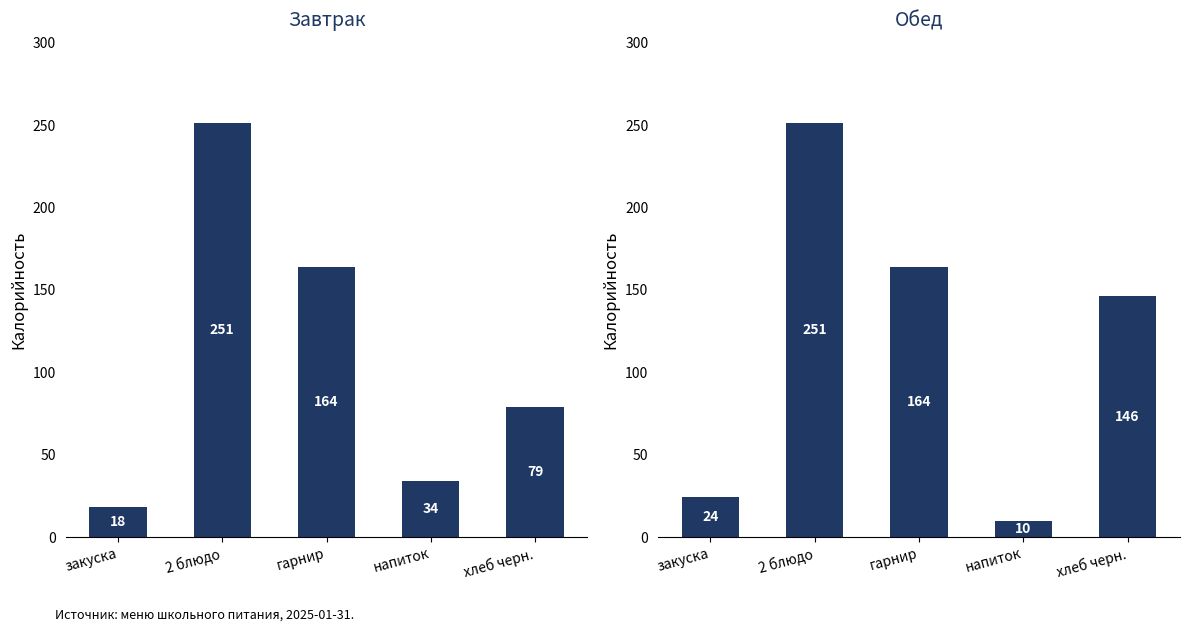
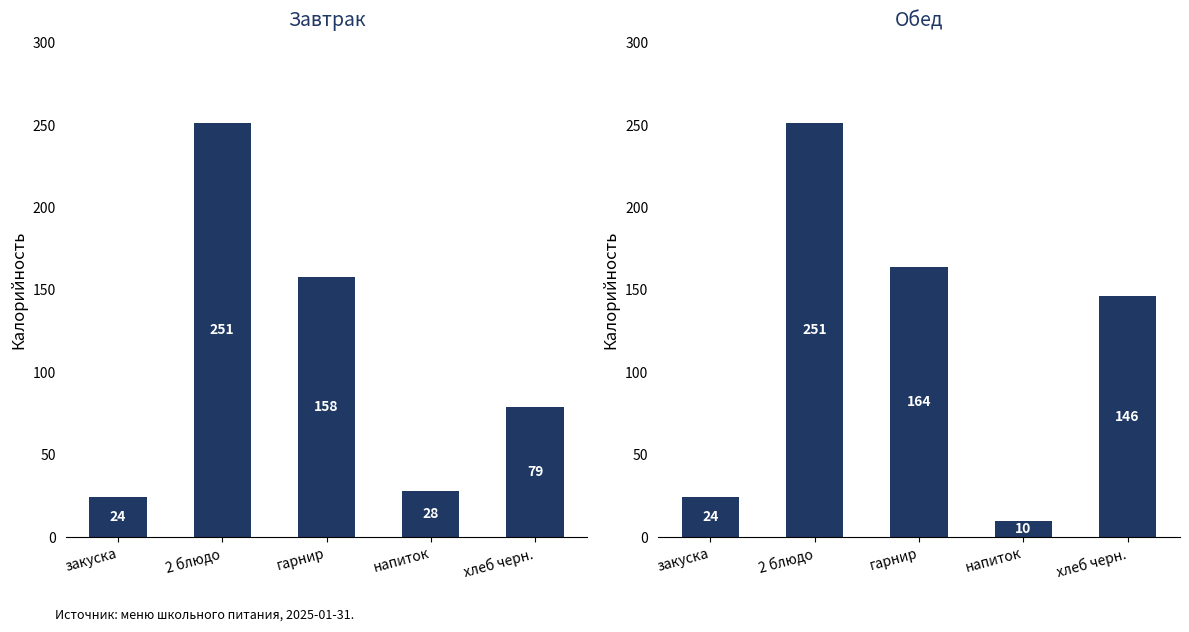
  {
    "Завтрак": {
-     "закуска": 18,
+     "закуска": 24,
      "2 блюдо": 251,
-     "гарнир": 164,
-     "напиток": 34,
+     "гарнир": 158,
+     "напиток": 28,
      "хлеб черн.": 79
    },
    "Обед": {
      "закуска": 24,
      "2 блюдо": 251,
      "гарнир": 164,
      "напиток": 10,
      "хлеб черн.": 146
    }
  }
